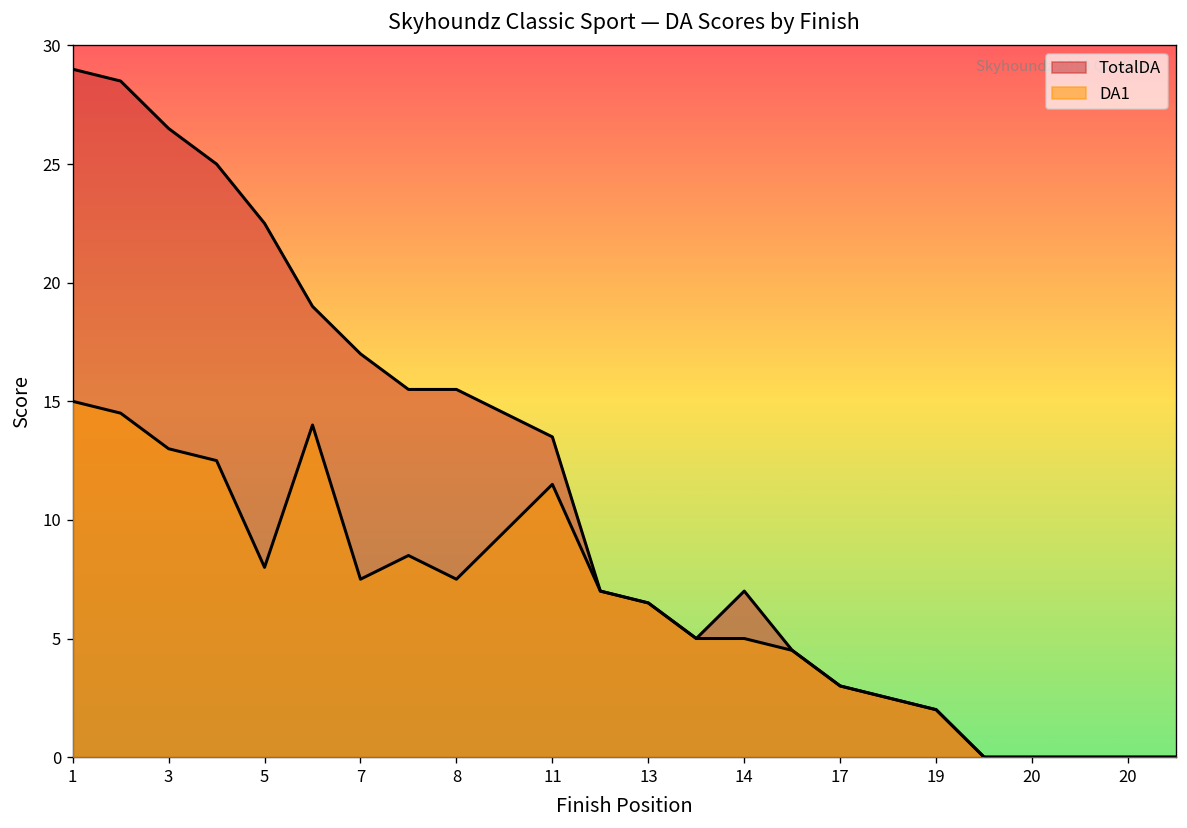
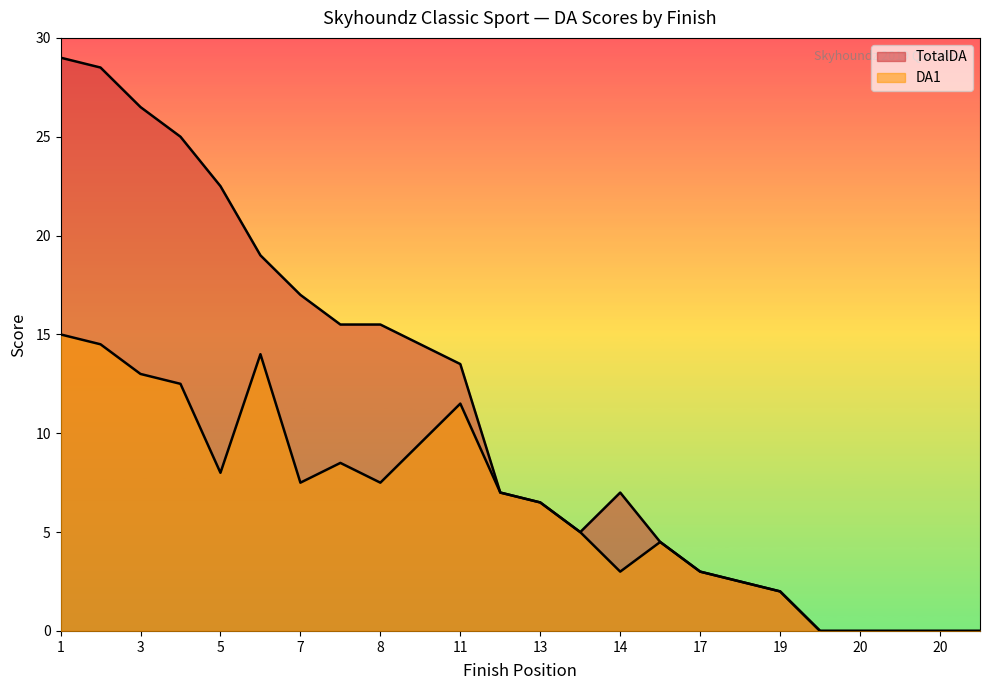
  {
    "TotalDA": {
      "8": 15.5,
      "14": 7
    },
    "DA1": {
      "8": 7.5,
-     "14": 5
+     "14": 3
    }
  }
